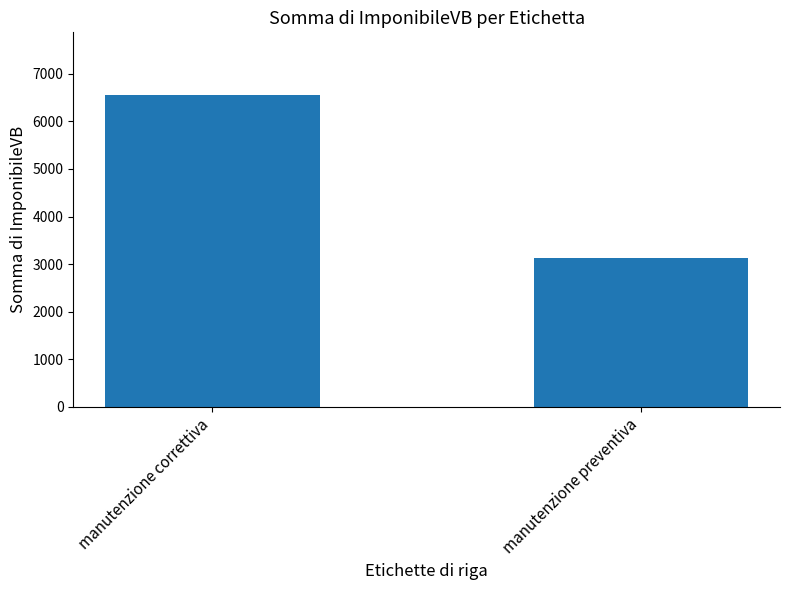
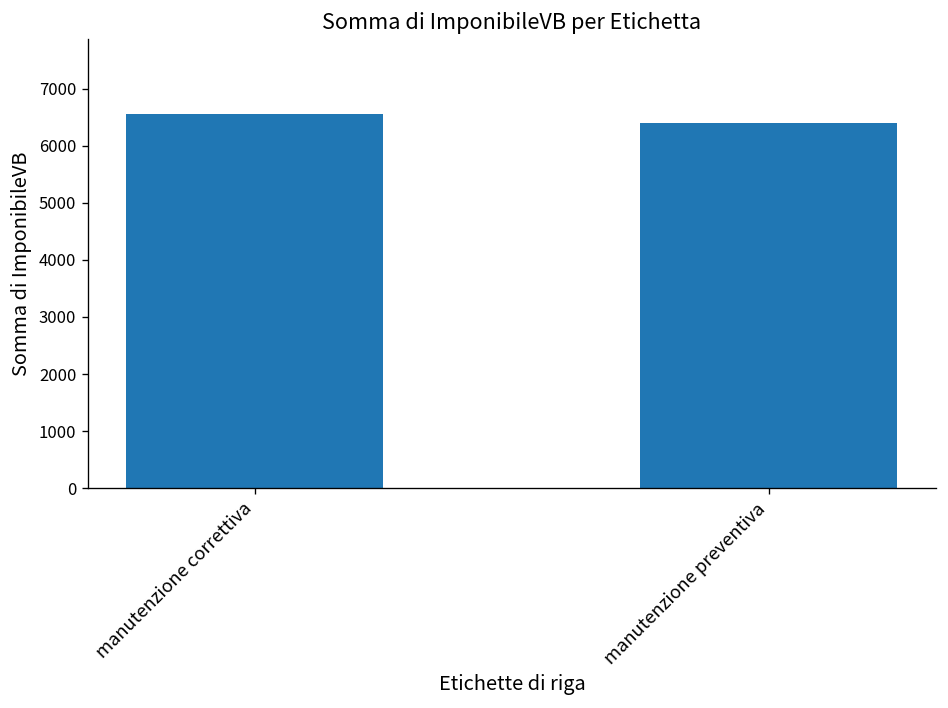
  {
    "manutenzione correttiva": 6600,
-   "manutenzione preventiva": 3100
+   "manutenzione preventiva": 6400
  }
